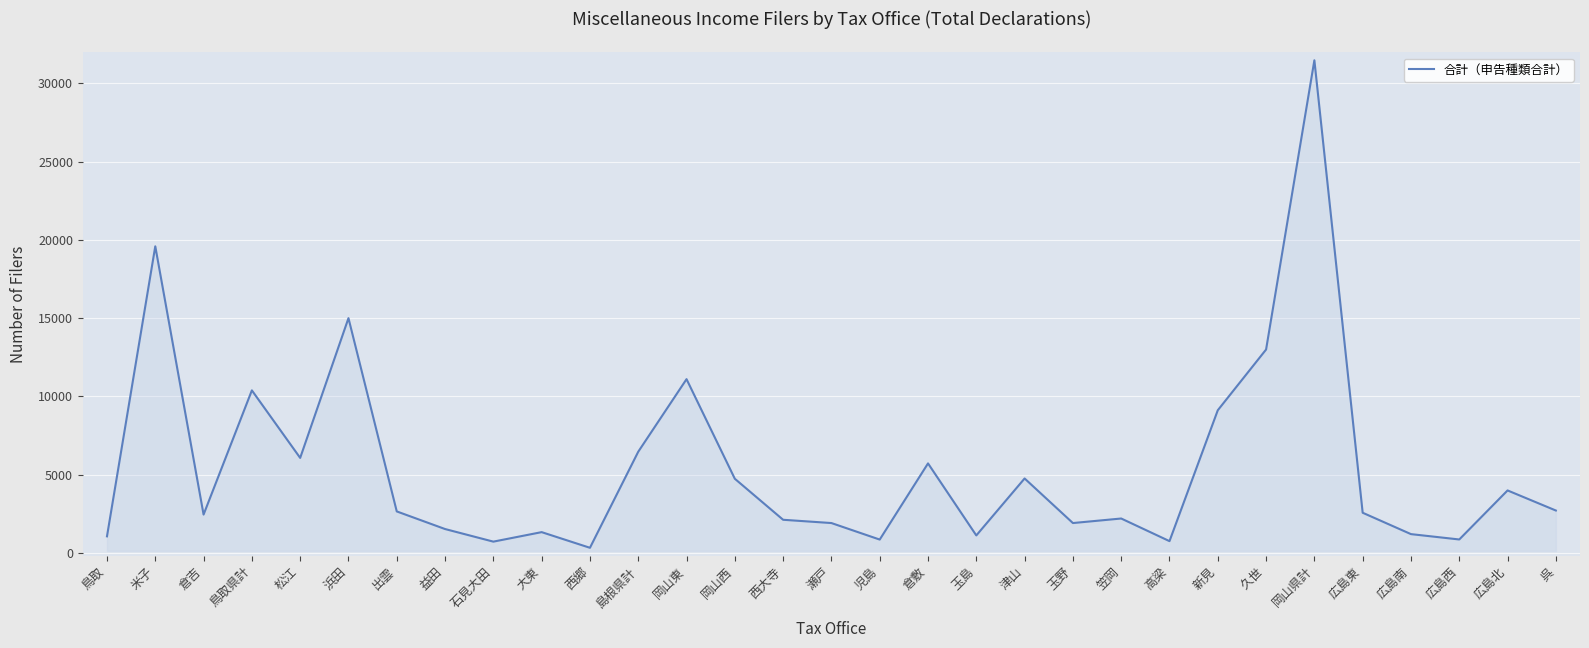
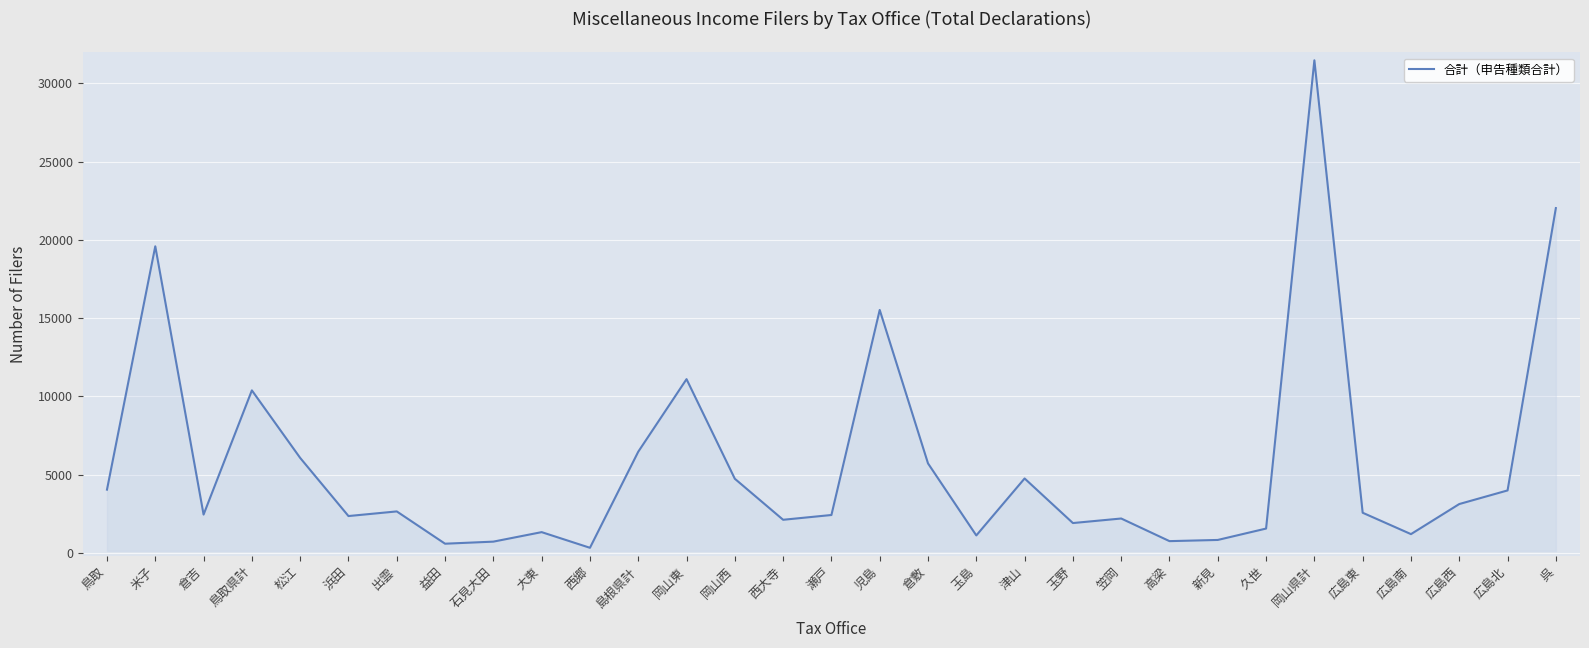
  {
-   "鳥取": 1100,
+   "鳥取": 4000,
    "米子": 19600,
    "倉吉": 2500,
    "鳥取県計": 10400,
    "松江": 6100,
-   "浜田": 15000,
+   "浜田": 2400,
    "出雲": 2700,
-   "益田": 1500,
+   "益田": 600,
    "石見大田": 700,
    "大東": 1300,
    "西郷": 300,
    "島根県計": 6500,
    "岡山東": 11100,
    "岡山西": 4700,
    "西大寺": 2100,
-   "瀬戸": 1900,
-   "児島": 900,
+   "瀬戸": 2400,
+   "児島": 15500,
    "倉敷": 5700,
    "玉島": 1100,
    "津山": 4800,
    "玉野": 1900,
    "笠岡": 2200,
    "高梁": 800,
-   "新見": 9100,
-   "久世": 13000,
+   "新見": 800,
+   "久世": 1600,
    "岡山県計": 31500,
    "広島東": 2600,
    "広島南": 1200,
-   "広島西": 900,
+   "広島西": 3100,
    "広島北": 4000,
-   "呉": 2700
+   "呉": 22000
  }
